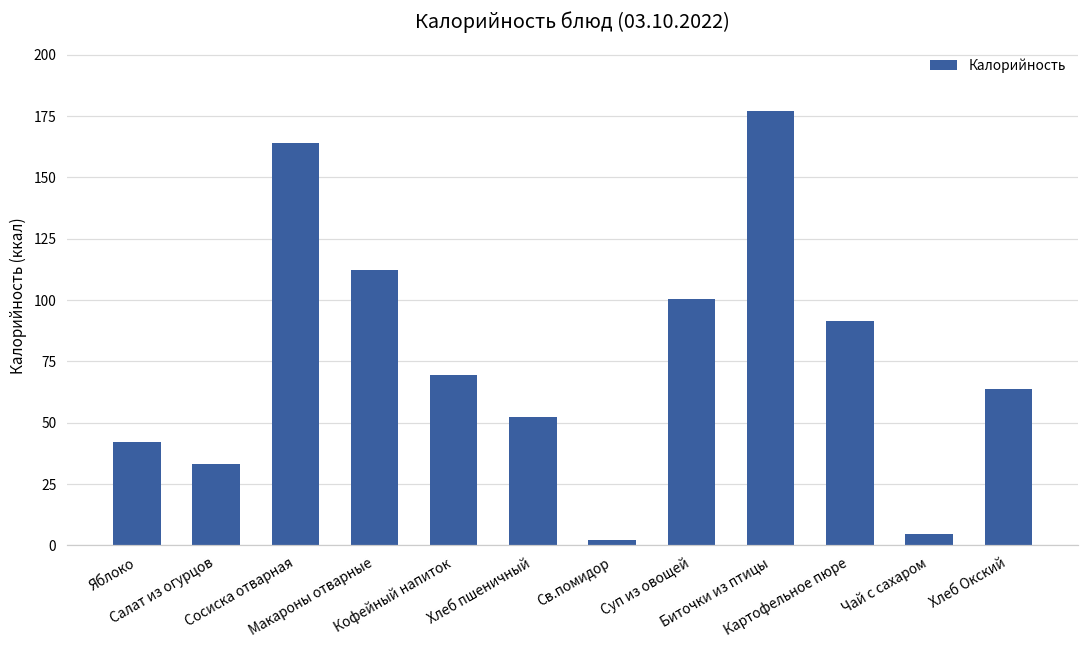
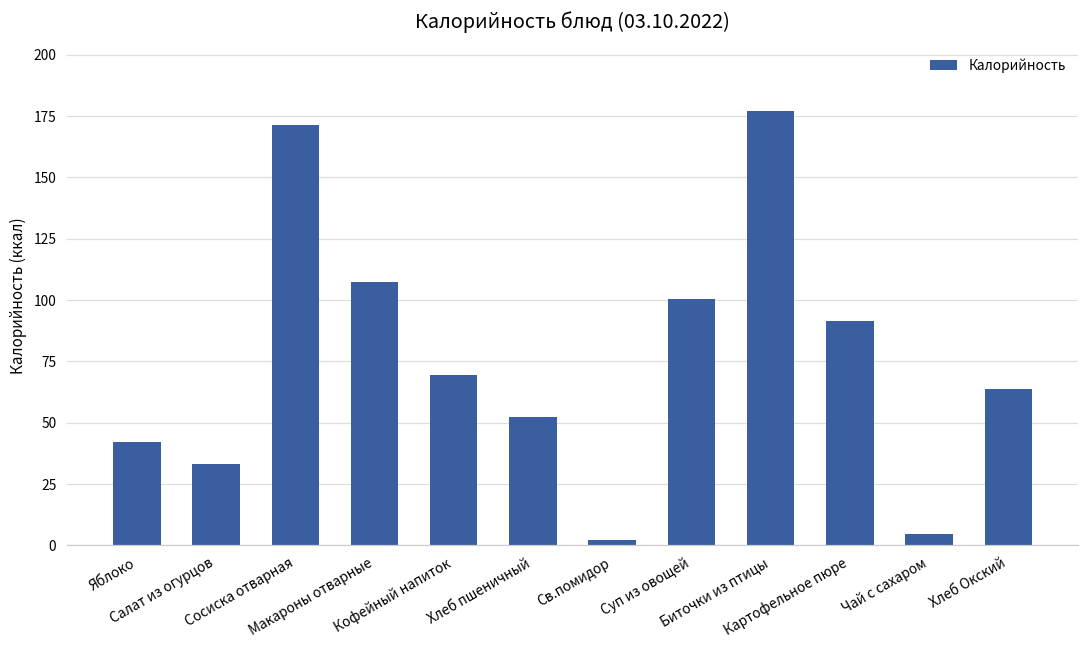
  {
    "Яблоко": 42,
    "Салат из огурцов": 33,
-   "Сосиска отварная": 164,
-   "Макароны отварные": 112,
+   "Сосиска отварная": 171,
+   "Макароны отварные": 107,
    "Кофейный напиток": 69,
    "Хлеб пшеничный": 52,
    "Св.помидор": 2,
    "Суп из овощей": 100,
    "Биточки из птицы": 177,
    "Картофельное пюре": 92,
    "Чай с сахаром": 5,
    "Хлеб Окский": 64
  }
